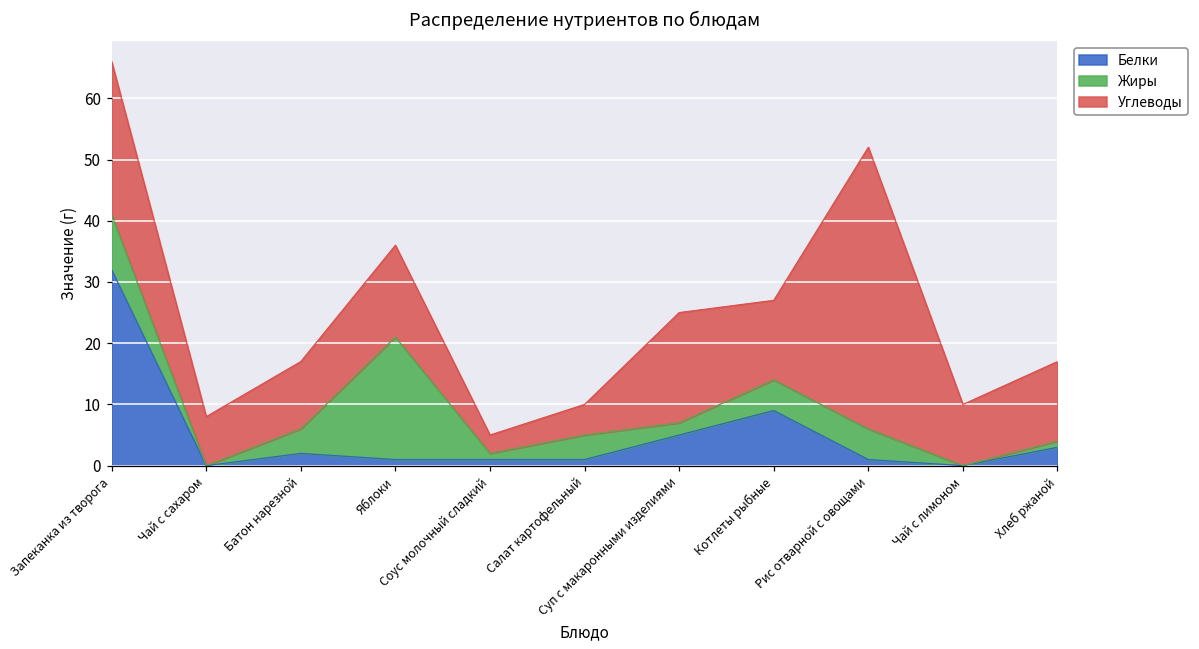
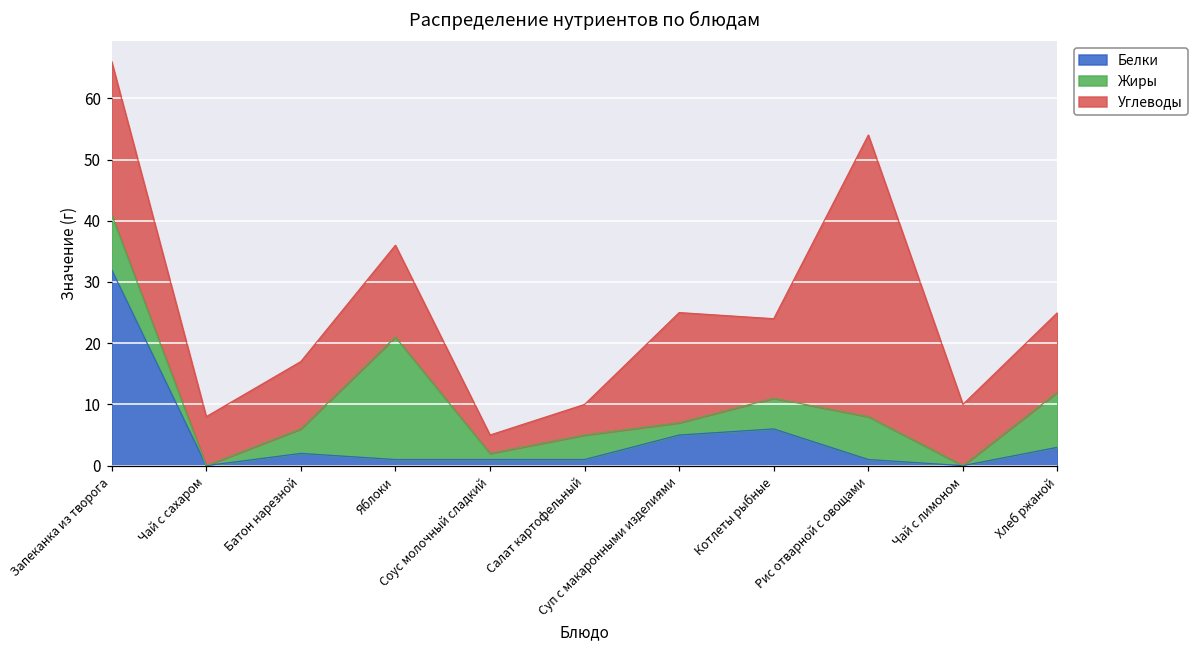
  {
    "Белки": {
      "Запеканка из творога": 32,
      "Батон нарезной": 2,
      "Яблоки": 1,
      "Соус молочный сладкий": 1,
      "Салат картофельный": 1,
      "Суп с макаронными изделиями": 5,
-     "Котлеты рыбные": 9,
+     "Котлеты рыбные": 6,
      "Рис отварной с овощами": 1,
      "Хлеб ржаной": 3
    },
    "Жиры": {
      "Запеканка из творога": 9,
      "Батон нарезной": 4,
      "Яблоки": 20,
      "Соус молочный сладкий": 1,
      "Салат картофельный": 4,
      "Суп с макаронными изделиями": 2,
      "Котлеты рыбные": 5,
-     "Рис отварной с овощами": 5,
-     "Хлеб ржаной": 1
+     "Рис отварной с овощами": 7,
+     "Хлеб ржаной": 9
    },
    "Углеводы": {
      "Запеканка из творога": 25,
      "Чай с сахаром": 8,
      "Батон нарезной": 11,
      "Яблоки": 15,
      "Соус молочный сладкий": 3,
      "Салат картофельный": 5,
      "Суп с макаронными изделиями": 18,
      "Котлеты рыбные": 13,
      "Рис отварной с овощами": 46,
      "Чай с лимоном": 10,
      "Хлеб ржаной": 13
    }
  }
